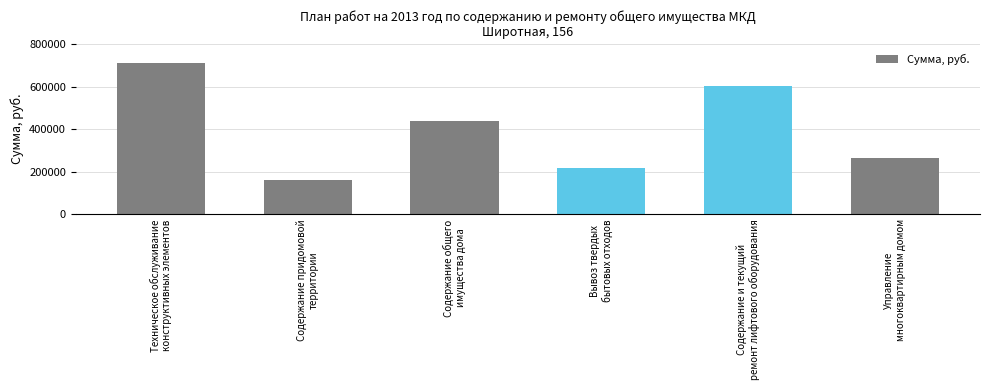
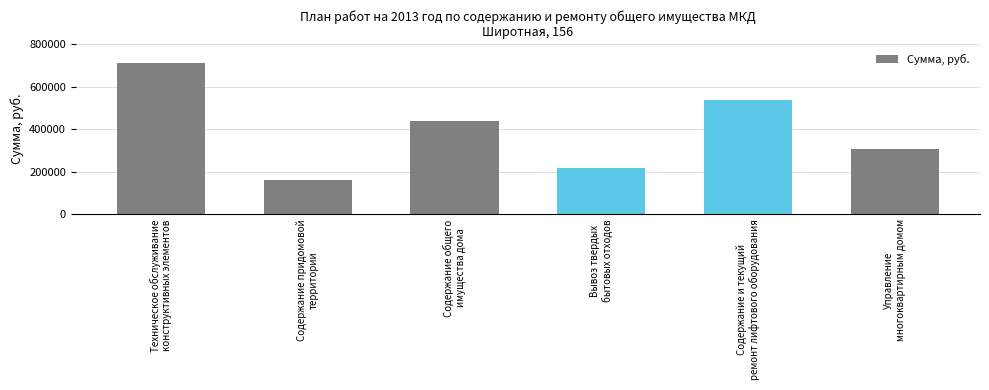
  {
    "Техническое обслуживание конструктивных элементов": 710000,
    "Содержание придомовой территории": 160000,
    "Содержание общего имущества дома": 440000,
    "Вывоз твердых бытовых отходов": 220000,
-   "Содержание и текущий ремонт лифтового оборудования": 600000,
-   "Управление многоквартирным домом": 270000
+   "Содержание и текущий ремонт лифтового оборудования": 540000,
+   "Управление многоквартирным домом": 310000
  }
